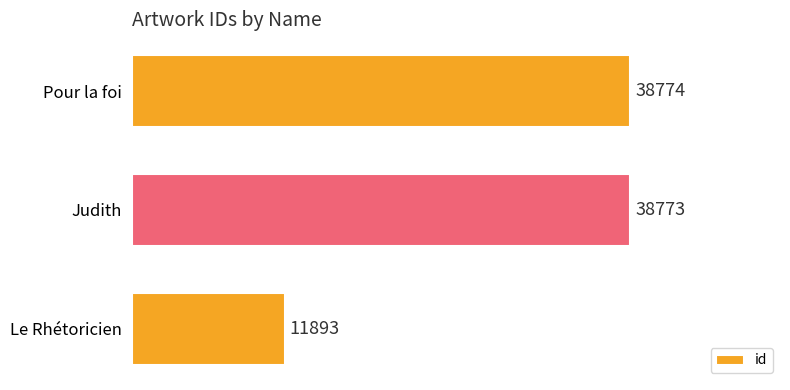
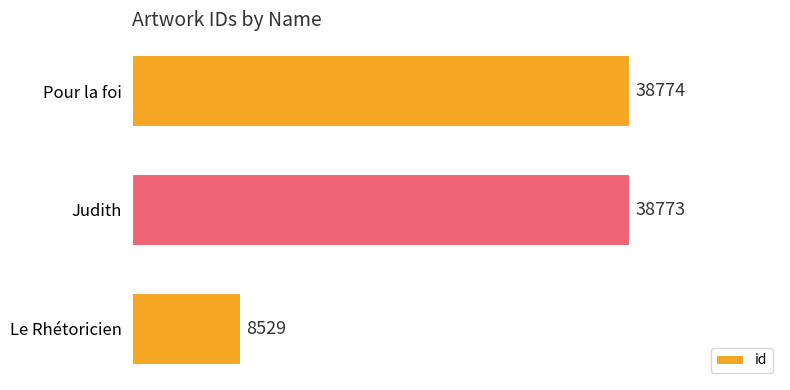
  {
    "Pour la foi": 38774,
    "Judith": 38773,
-   "Le Rhétoricien": 11893
+   "Le Rhétoricien": 8529
  }
